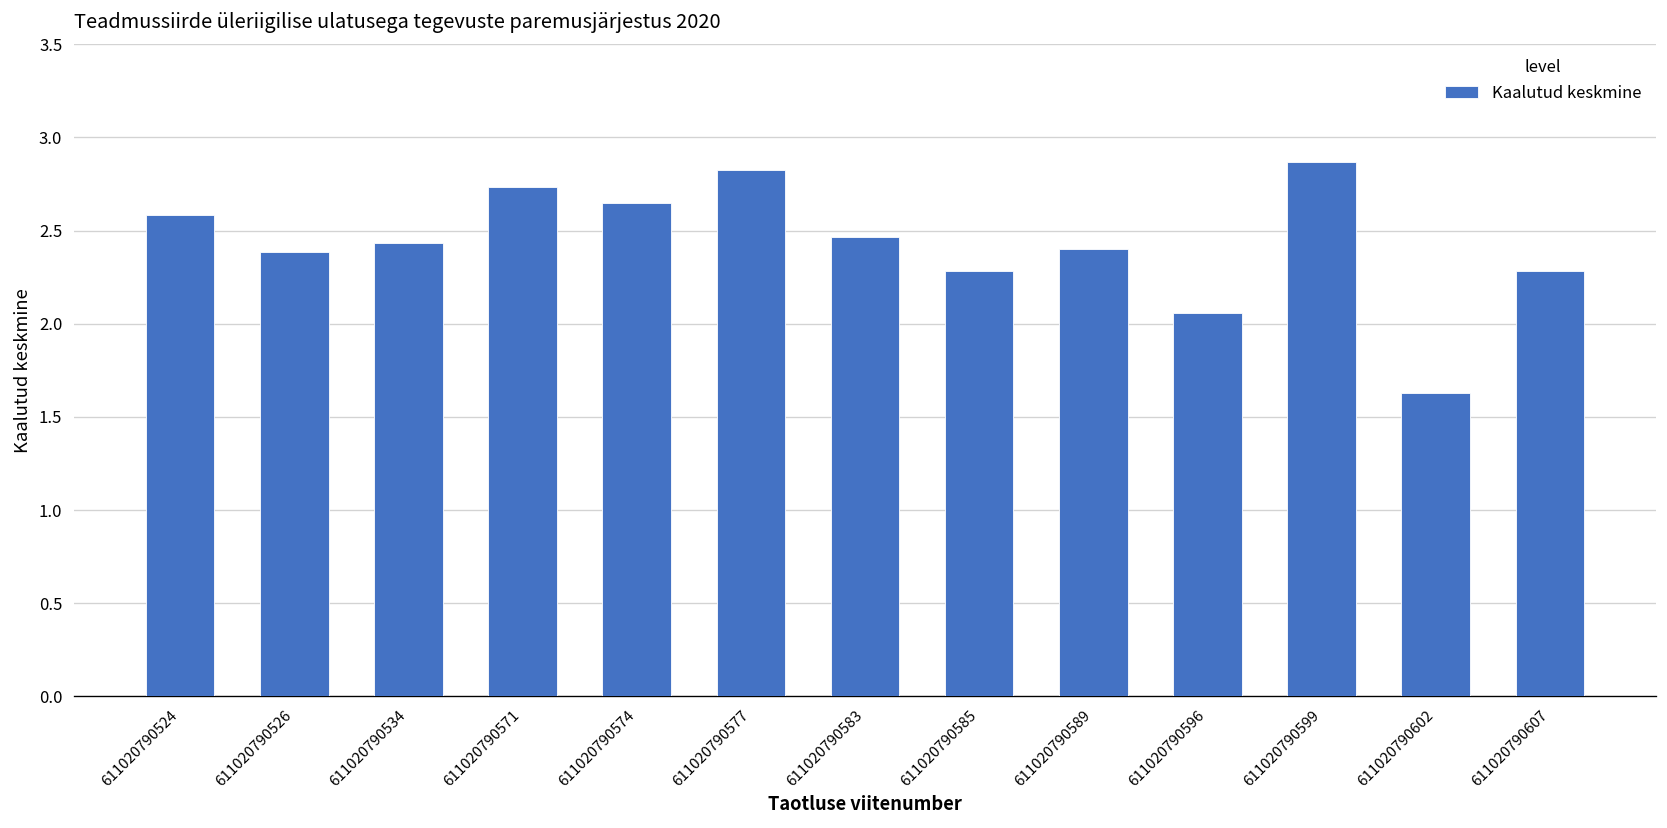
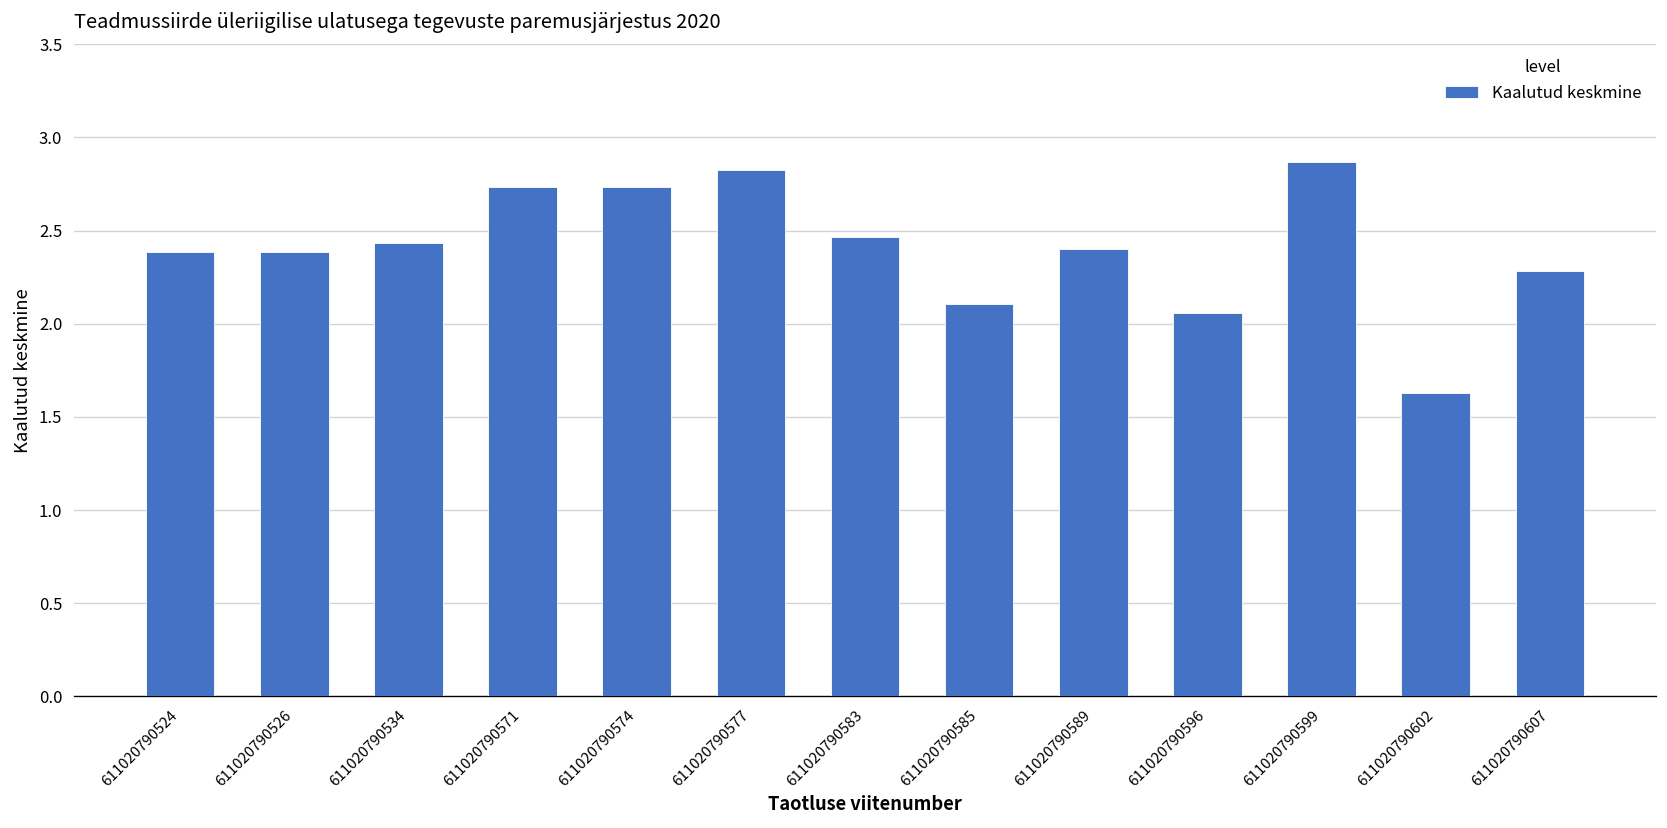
  {
-   "611020790524": 2.58,
+   "611020790524": 2.38,
    "611020790526": 2.38,
    "611020790534": 2.43,
    "611020790571": 2.73,
-   "611020790574": 2.65,
+   "611020790574": 2.73,
    "611020790577": 2.83,
    "611020790583": 2.47,
-   "611020790585": 2.28,
+   "611020790585": 2.11,
    "611020790589": 2.40,
    "611020790596": 2.06,
    "611020790599": 2.87,
    "611020790602": 1.63,
    "611020790607": 2.28
  }
